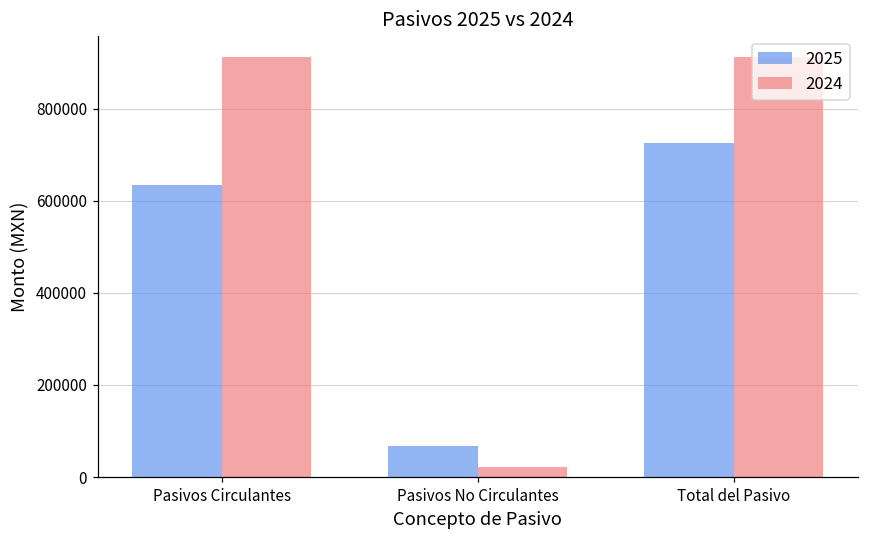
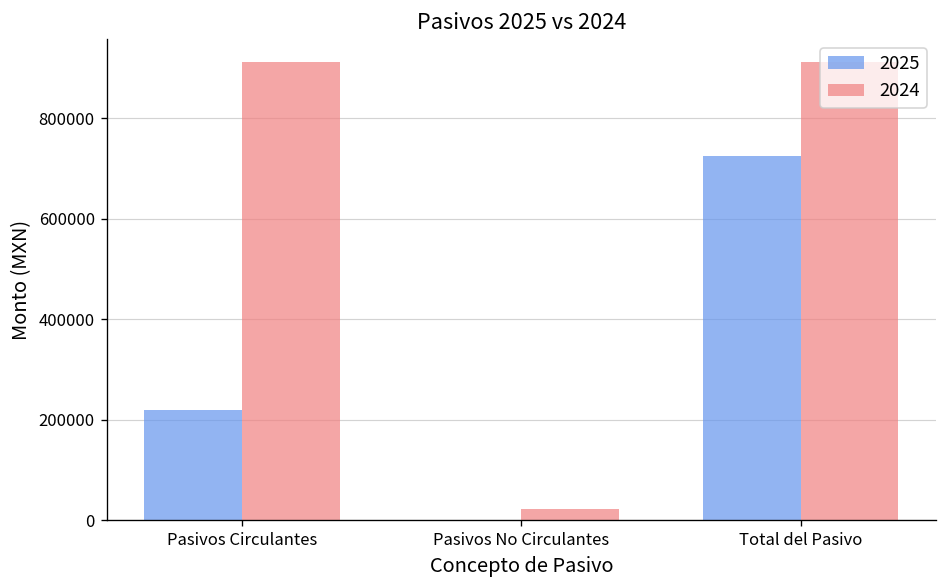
  {
    "2025": {
-     "Pasivos Circulantes": 630000,
-     "Pasivos No Circulantes": 70000,
+     "Pasivos Circulantes": 220000,
+     "Pasivos No Circulantes": 0,
      "Total del Pasivo": 720000
    },
    "2024": {
      "Pasivos Circulantes": 910000,
      "Pasivos No Circulantes": 20000
    }
  }
